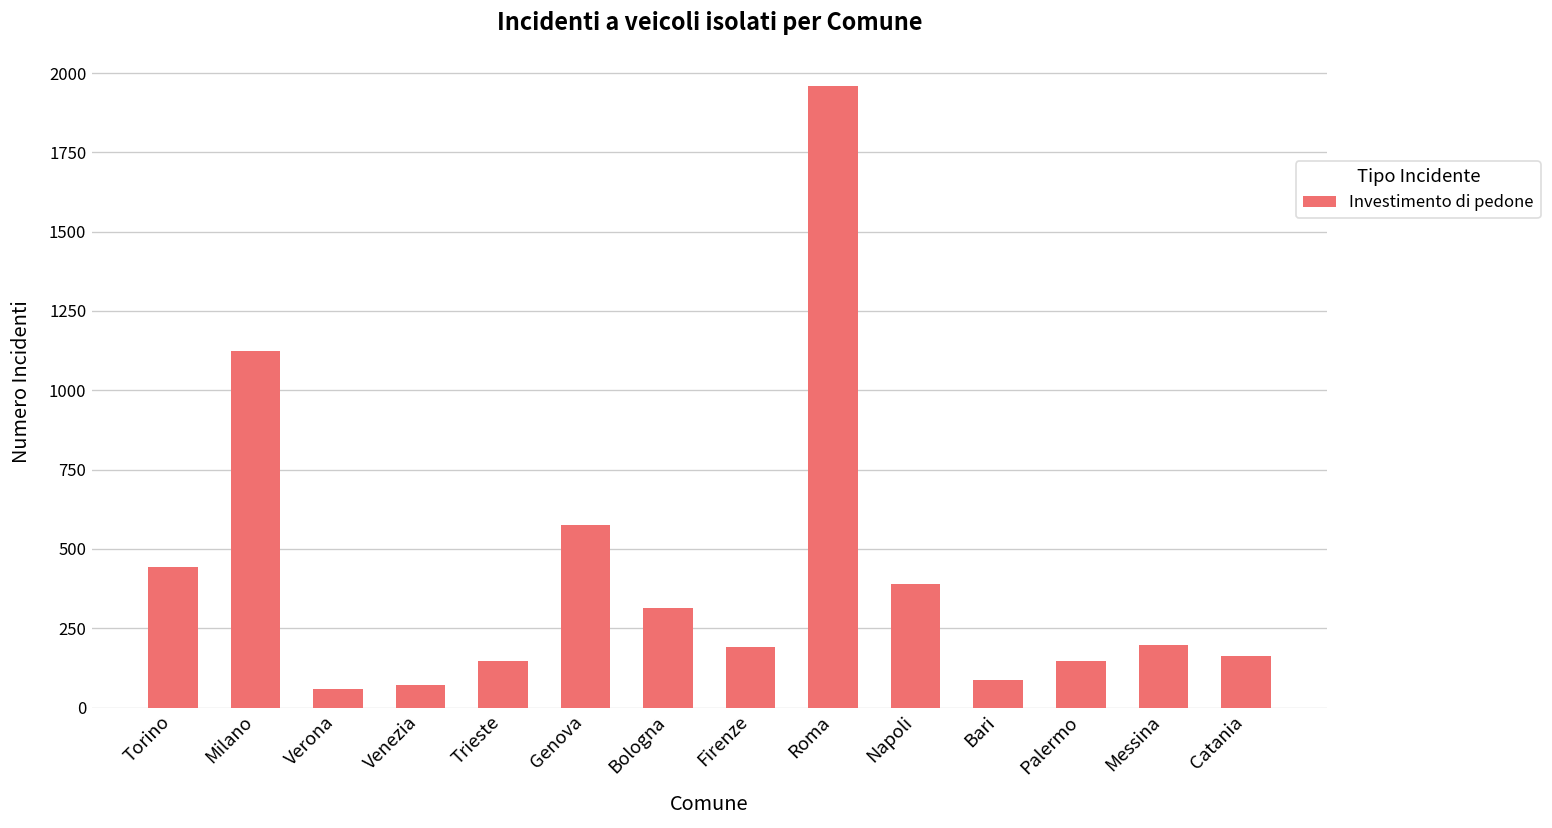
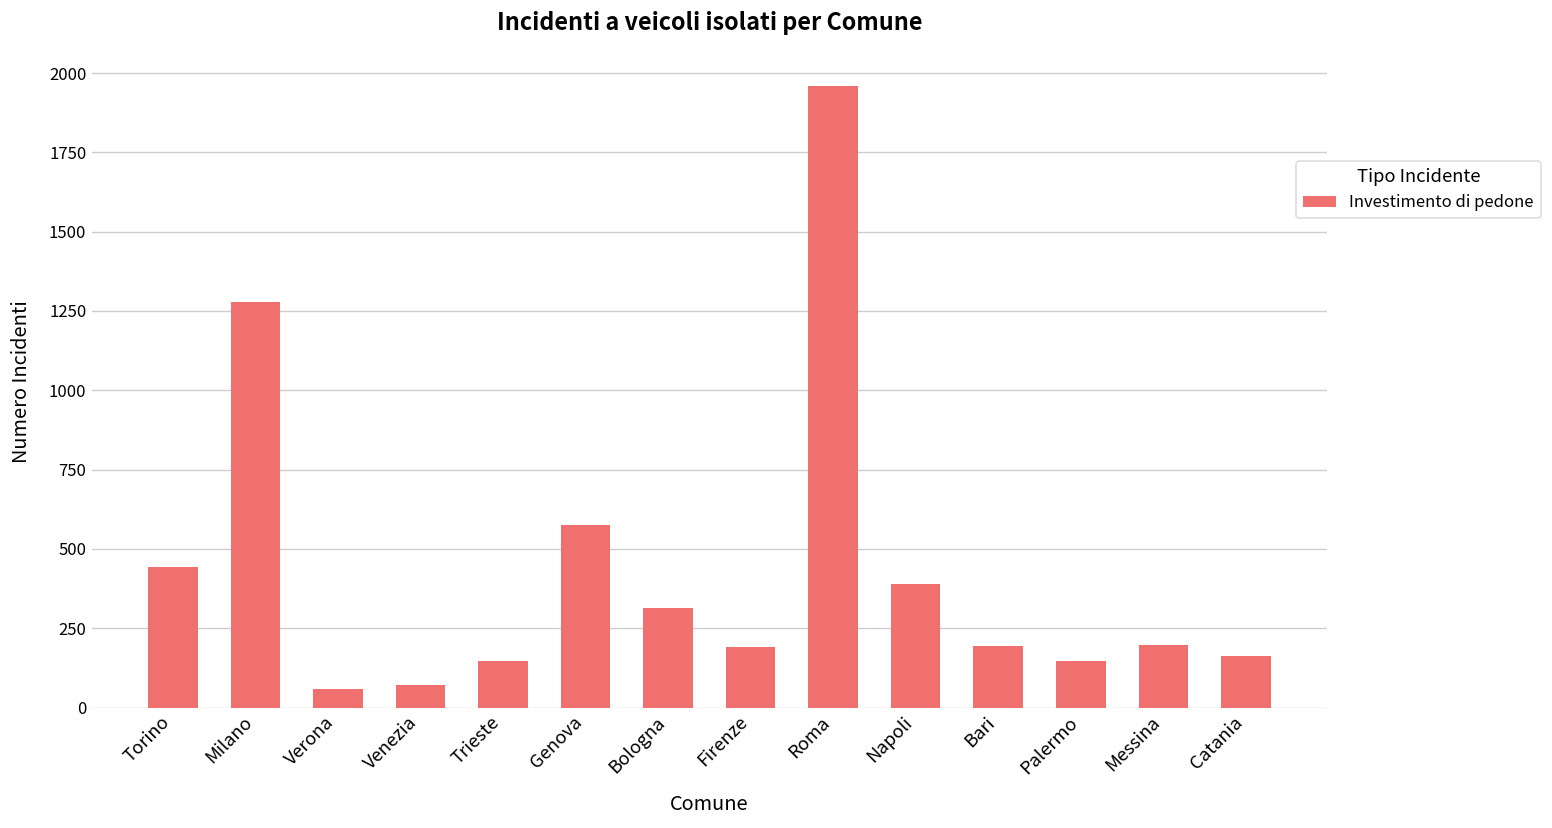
  {
    "Torino": 440,
-   "Milano": 1120,
+   "Milano": 1280,
    "Verona": 60,
    "Venezia": 70,
    "Trieste": 150,
    "Genova": 580,
    "Bologna": 310,
    "Firenze": 190,
    "Roma": 1960,
    "Napoli": 390,
-   "Bari": 90,
+   "Bari": 200,
    "Palermo": 150,
    "Messina": 200,
    "Catania": 160
  }
